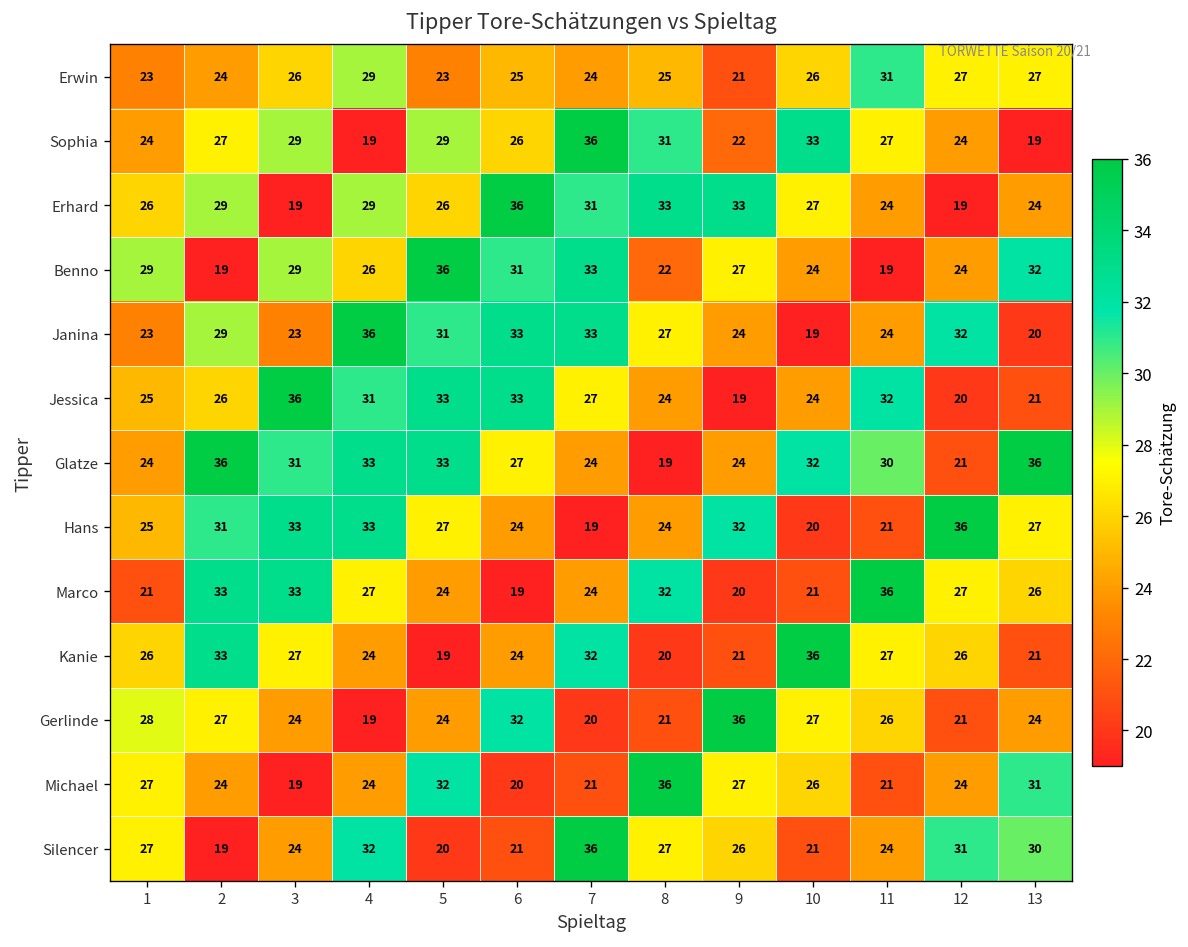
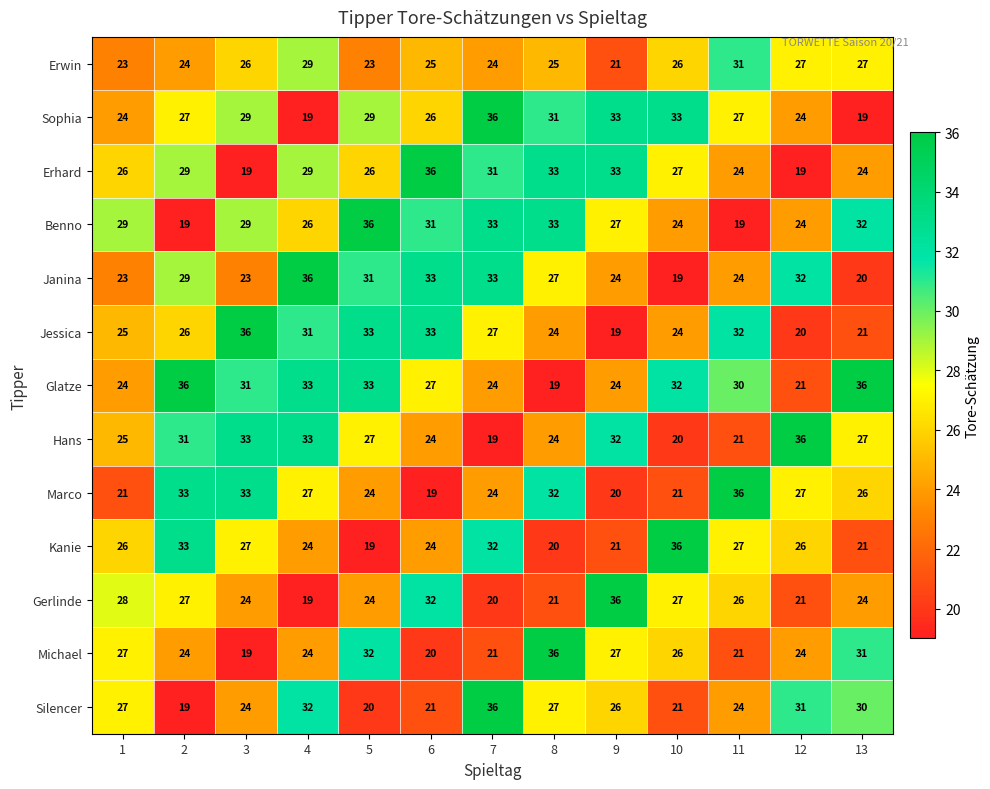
  {
    "Erwin": {
      "1": 23,
      "2": 24,
      "3": 26,
      "4": 29,
      "5": 23,
      "6": 25,
      "7": 24,
      "8": 25,
      "9": 21,
      "10": 26,
      "11": 31,
      "12": 27
    },
    "Sophia": {
      "1": 24,
      "2": 27,
      "3": 29,
      "4": 19,
      "5": 29,
      "6": 26,
      "7": 36,
      "8": 31,
-     "9": 22,
+     "9": 33,
      "10": 33,
      "11": 27,
      "12": 24,
      "13": 19
    },
    "Erhard": {
      "1": 26,
      "2": 29,
      "3": 19,
      "4": 29,
      "5": 26,
      "6": 36,
      "7": 31,
      "8": 33,
      "9": 33,
      "10": 27,
      "11": 24,
      "12": 19,
      "13": 24
    },
    "Benno": {
      "1": 29,
      "2": 19,
      "3": 29,
      "4": 26,
      "5": 36,
      "6": 31,
      "7": 33,
-     "8": 22,
+     "8": 33,
      "9": 27,
      "10": 24,
      "11": 19,
      "12": 24,
      "13": 32
    },
    "Janina": {
      "1": 23,
      "2": 29,
      "3": 23,
      "4": 36,
      "5": 31,
      "6": 33,
      "7": 33,
      "8": 27,
      "9": 24,
      "10": 19,
      "11": 24,
      "12": 32,
      "13": 20
    },
    "Jessica": {
      "1": 25,
      "2": 26,
      "3": 36,
      "4": 31,
      "5": 33,
      "6": 33,
      "7": 27,
      "8": 24,
      "9": 19,
      "10": 24,
      "11": 32,
      "12": 20,
      "13": 21
    },
    "Glatze": {
      "1": 24,
      "2": 36,
      "3": 31,
      "4": 33,
      "5": 33,
      "6": 27,
      "7": 24,
      "8": 19,
      "9": 24,
      "10": 32,
      "11": 30,
      "12": 21,
      "13": 36
    },
    "Hans": {
      "1": 25,
      "2": 31,
      "3": 33,
      "4": 33,
      "5": 27,
      "6": 24,
      "7": 19,
      "8": 24,
      "9": 32,
      "10": 20,
      "11": 21,
      "12": 36,
      "13": 27
    },
    "Marco": {
      "1": 21,
      "2": 33,
      "3": 33,
      "4": 27,
      "5": 24,
      "6": 19,
      "7": 24,
      "8": 32,
      "9": 20,
      "10": 21,
      "11": 36,
      "12": 27,
      "13": 26
    },
    "Kanie": {
      "1": 26,
      "2": 33,
      "3": 27,
      "4": 24,
      "5": 19,
      "6": 24,
      "7": 32,
      "8": 20,
      "9": 21,
      "10": 36,
      "11": 27,
      "12": 26,
      "13": 21
    },
    "Gerlinde": {
      "1": 28,
      "2": 27,
      "3": 24,
      "4": 19,
      "5": 24,
      "6": 32,
      "7": 20,
      "8": 21,
      "9": 36,
      "10": 27,
      "11": 26,
      "12": 21,
      "13": 24
    },
    "Michael": {
      "1": 27,
      "2": 24,
      "3": 19,
      "4": 24,
      "5": 32,
      "6": 20,
      "7": 21,
      "8": 36,
      "9": 27,
      "10": 26,
      "11": 21,
      "12": 24,
      "13": 31
    },
    "Silencer": {
      "1": 27,
      "2": 19,
      "3": 24,
      "4": 32,
      "5": 20,
      "6": 21,
      "7": 36,
      "8": 27,
      "9": 26,
      "10": 21,
      "11": 24,
      "12": 31,
      "13": 30
    }
  }
